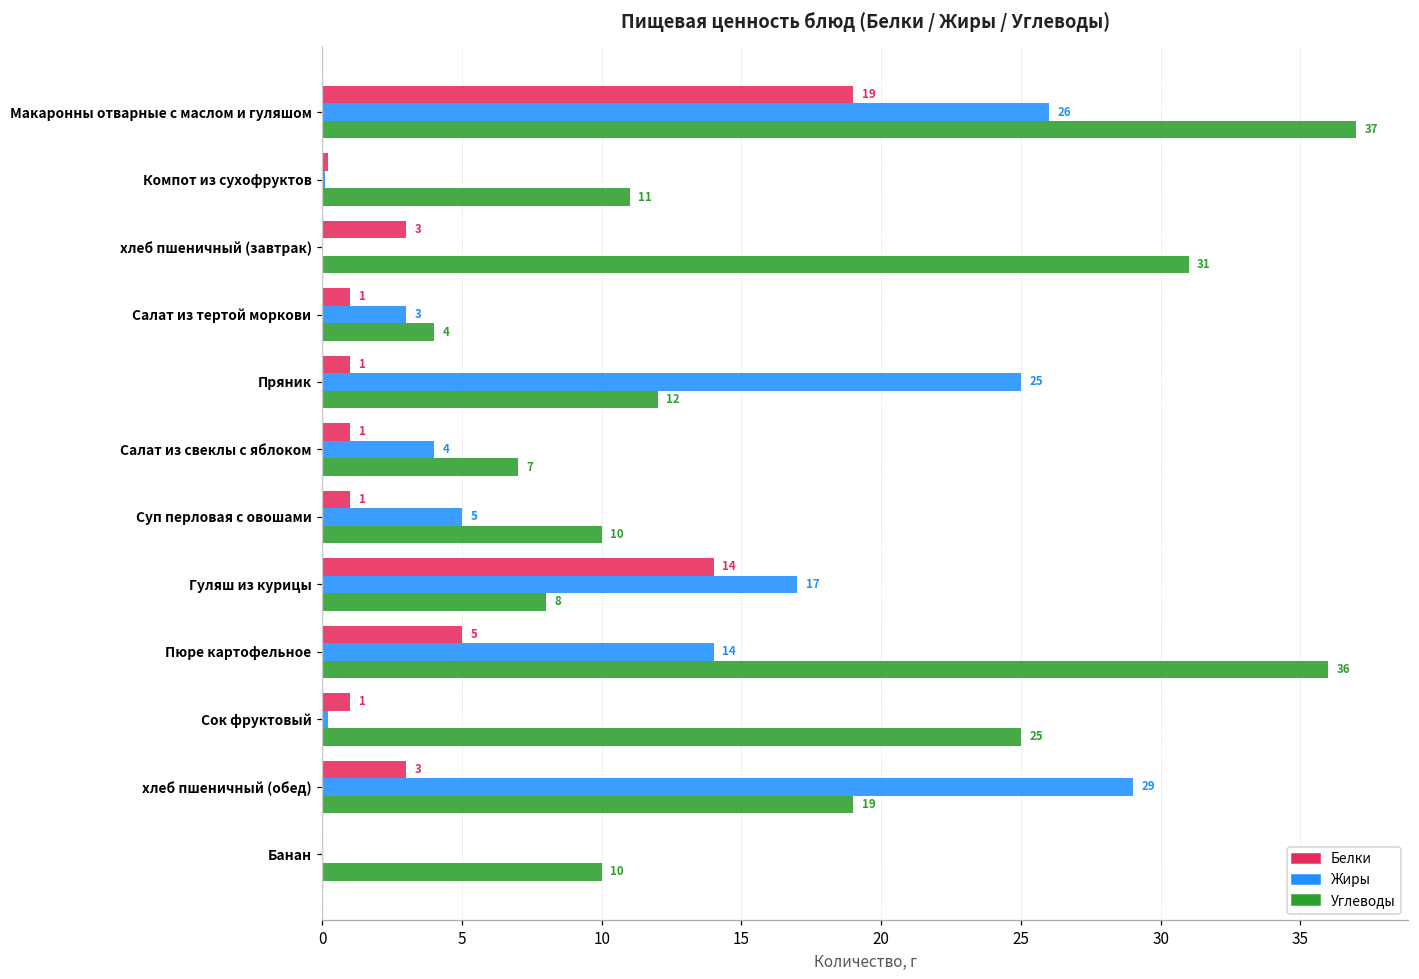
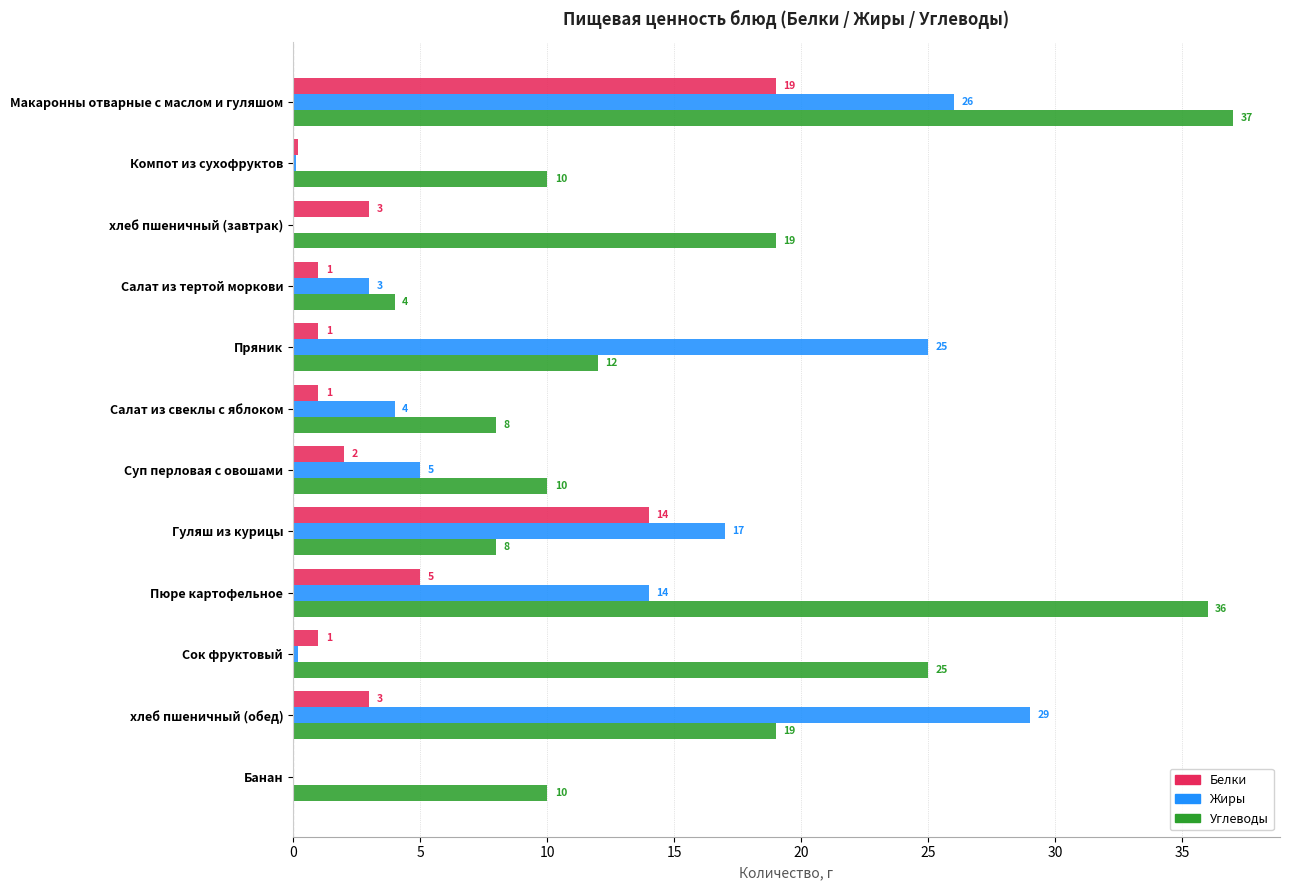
  {
    "Белки": {
      "Макаронны отварные с маслом и гуляшом": 19,
      "хлеб пшеничный (завтрак)": 3,
      "Салат из тертой моркови": 1,
      "Пряник": 1,
      "Салат из свеклы с яблоком": 1,
-     "Суп перловая с овошами": 1,
+     "Суп перловая с овошами": 2,
      "Гуляш из курицы": 14,
      "Пюре картофельное": 5,
      "Сок фруктовый": 1,
      "хлеб пшеничный (обед)": 3
    },
    "Жиры": {
      "Макаронны отварные с маслом и гуляшом": 26,
      "Салат из тертой моркови": 3,
      "Пряник": 25,
      "Салат из свеклы с яблоком": 4,
      "Суп перловая с овошами": 5,
      "Гуляш из курицы": 17,
      "Пюре картофельное": 14,
      "хлеб пшеничный (обед)": 29
    },
    "Углеводы": {
      "Макаронны отварные с маслом и гуляшом": 37,
-     "Компот из сухофруктов": 11,
-     "хлеб пшеничный (завтрак)": 31,
+     "Компот из сухофруктов": 10,
+     "хлеб пшеничный (завтрак)": 19,
      "Салат из тертой моркови": 4,
      "Пряник": 12,
-     "Салат из свеклы с яблоком": 7,
+     "Салат из свеклы с яблоком": 8,
      "Суп перловая с овошами": 10,
      "Гуляш из курицы": 8,
      "Пюре картофельное": 36,
      "Сок фруктовый": 25,
      "хлеб пшеничный (обед)": 19,
      "Банан": 10
    }
  }
